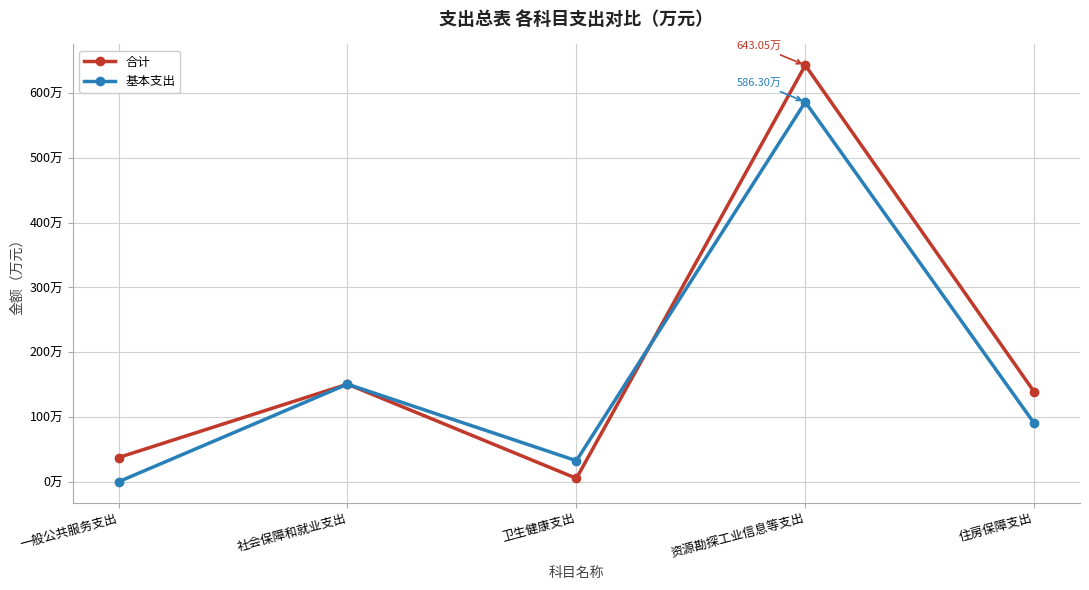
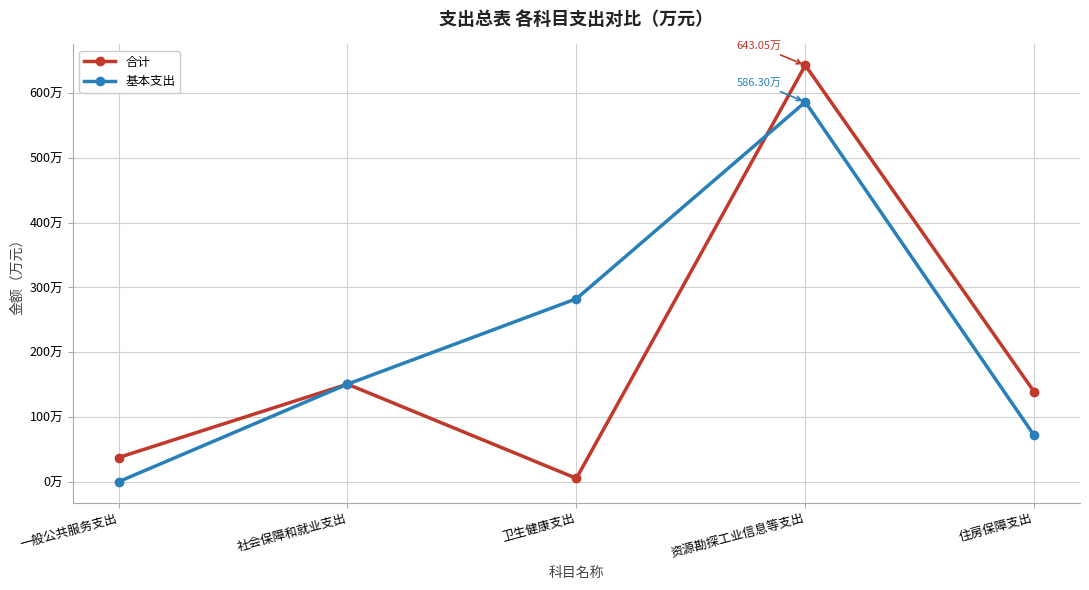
  {
    "合计": {
      "资源勘探工业信息等支出": "643.05万"
    },
    "基本支出": {
      "一般公共服务支出": "0万",
-     "卫生健康支出": "30万",
-     "住房保障支出": "90万"
+     "卫生健康支出": "280万",
+     "住房保障支出": "70万"
    }
  }
